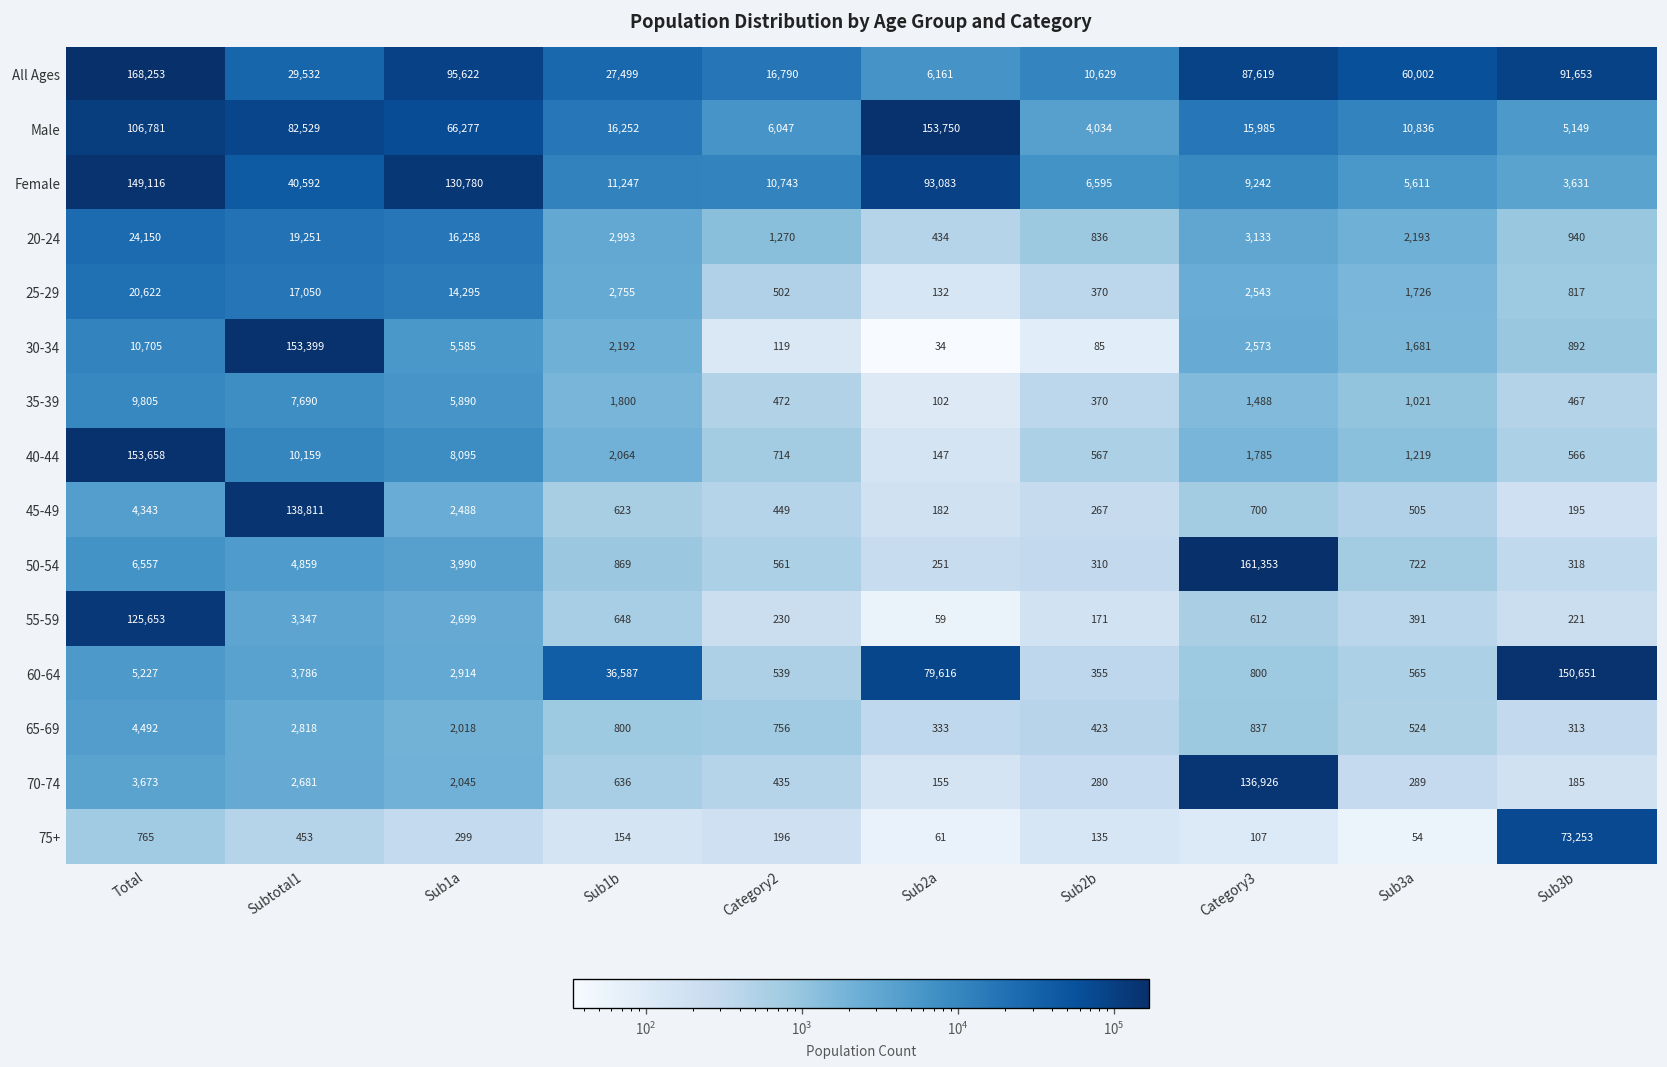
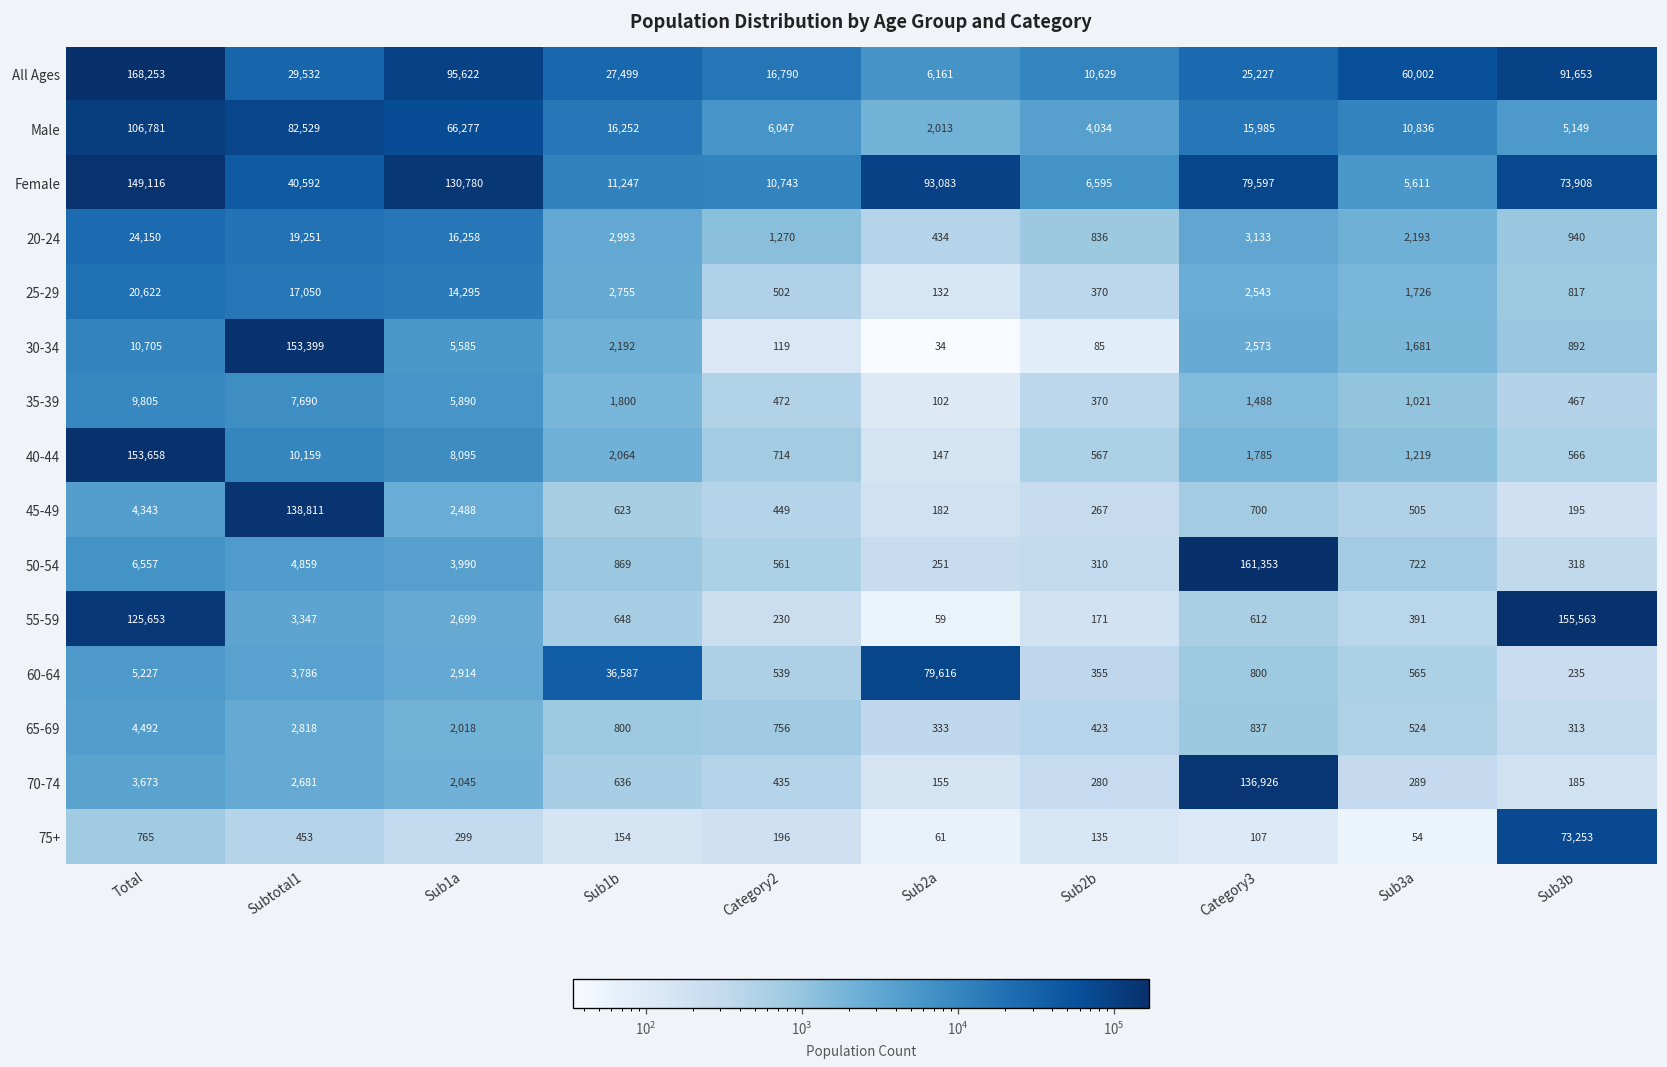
  {
    "All Ages": {
      "Total": "168,253",
      "Subtotal1": "29,532",
      "Sub1a": "95,622",
      "Sub1b": "27,499",
      "Category2": "16,790",
      "Sub2a": "6,161",
      "Sub2b": "10,629",
-     "Category3": "87,619",
+     "Category3": "25,227",
      "Sub3a": "60,002",
      "Sub3b": "91,653"
    },
    "Male": {
      "Total": "106,781",
      "Subtotal1": "82,529",
      "Sub1a": "66,277",
      "Sub1b": "16,252",
      "Category2": "6,047",
-     "Sub2a": "153,750",
+     "Sub2a": "2,013",
      "Sub2b": "4,034",
      "Category3": "15,985",
      "Sub3a": "10,836",
      "Sub3b": "5,149"
    },
    "Female": {
      "Total": "149,116",
      "Subtotal1": "40,592",
      "Sub1a": "130,780",
      "Sub1b": "11,247",
      "Category2": "10,743",
      "Sub2a": "93,083",
      "Sub2b": "6,595",
-     "Category3": "9,242",
+     "Category3": "79,597",
      "Sub3a": "5,611",
-     "Sub3b": "3,631"
+     "Sub3b": "73,908"
    },
    "20-24": {
      "Total": "24,150",
      "Subtotal1": "19,251",
      "Sub1a": "16,258",
      "Sub1b": "2,993",
      "Category2": "1,270",
      "Sub2a": "434",
      "Sub2b": "836",
      "Category3": "3,133",
      "Sub3a": "2,193",
      "Sub3b": "940"
    },
    "25-29": {
      "Total": "20,622",
      "Subtotal1": "17,050",
      "Sub1a": "14,295",
      "Sub1b": "2,755",
      "Category2": "502",
      "Sub2a": "132",
      "Sub2b": "370",
      "Category3": "2,543",
      "Sub3a": "1,726",
      "Sub3b": "817"
    },
    "30-34": {
      "Total": "10,705",
      "Subtotal1": "153,399",
      "Sub1a": "5,585",
      "Sub1b": "2,192",
      "Category2": "119",
      "Sub2a": "34",
      "Sub2b": "85",
      "Category3": "2,573",
      "Sub3a": "1,681",
      "Sub3b": "892"
    },
    "35-39": {
      "Total": "9,805",
      "Subtotal1": "7,690",
      "Sub1a": "5,890",
      "Sub1b": "1,800",
      "Category2": "472",
      "Sub2a": "102",
      "Sub2b": "370",
      "Category3": "1,488",
      "Sub3a": "1,021",
      "Sub3b": "467"
    },
    "40-44": {
      "Total": "153,658",
      "Subtotal1": "10,159",
      "Sub1a": "8,095",
      "Sub1b": "2,064",
      "Category2": "714",
      "Sub2a": "147",
      "Sub2b": "567",
      "Category3": "1,785",
      "Sub3a": "1,219",
      "Sub3b": "566"
    },
    "45-49": {
      "Total": "4,343",
      "Subtotal1": "138,811",
      "Sub1a": "2,488",
      "Sub1b": "623",
      "Category2": "449",
      "Sub2a": "182",
      "Sub2b": "267",
      "Category3": "700",
      "Sub3a": "505",
      "Sub3b": "195"
    },
    "50-54": {
      "Total": "6,557",
      "Subtotal1": "4,859",
      "Sub1a": "3,990",
      "Sub1b": "869",
      "Category2": "561",
      "Sub2a": "251",
      "Sub2b": "310",
      "Category3": "161,353",
      "Sub3a": "722",
      "Sub3b": "318"
    },
    "55-59": {
      "Total": "125,653",
      "Subtotal1": "3,347",
      "Sub1a": "2,699",
      "Sub1b": "648",
      "Category2": "230",
      "Sub2a": "59",
      "Sub2b": "171",
      "Category3": "612",
      "Sub3a": "391",
-     "Sub3b": "221"
+     "Sub3b": "155,563"
    },
    "60-64": {
      "Total": "5,227",
      "Subtotal1": "3,786",
      "Sub1a": "2,914",
      "Sub1b": "36,587",
      "Category2": "539",
      "Sub2a": "79,616",
      "Sub2b": "355",
      "Category3": "800",
      "Sub3a": "565",
-     "Sub3b": "150,651"
+     "Sub3b": "235"
    },
    "65-69": {
      "Total": "4,492",
      "Subtotal1": "2,818",
      "Sub1a": "2,018",
      "Sub1b": "800",
      "Category2": "756",
      "Sub2a": "333",
      "Sub2b": "423",
      "Category3": "837",
      "Sub3a": "524",
      "Sub3b": "313"
    },
    "70-74": {
      "Total": "3,673",
      "Subtotal1": "2,681",
      "Sub1a": "2,045",
      "Sub1b": "636",
      "Category2": "435",
      "Sub2a": "155",
      "Sub2b": "280",
      "Category3": "136,926",
      "Sub3a": "289",
      "Sub3b": "185"
    },
    "75+": {
      "Total": "765",
      "Subtotal1": "453",
      "Sub1a": "299",
      "Sub1b": "154",
      "Category2": "196",
      "Sub2a": "61",
      "Sub2b": "135",
      "Category3": "107",
      "Sub3a": "54",
      "Sub3b": "73,253"
    }
  }
